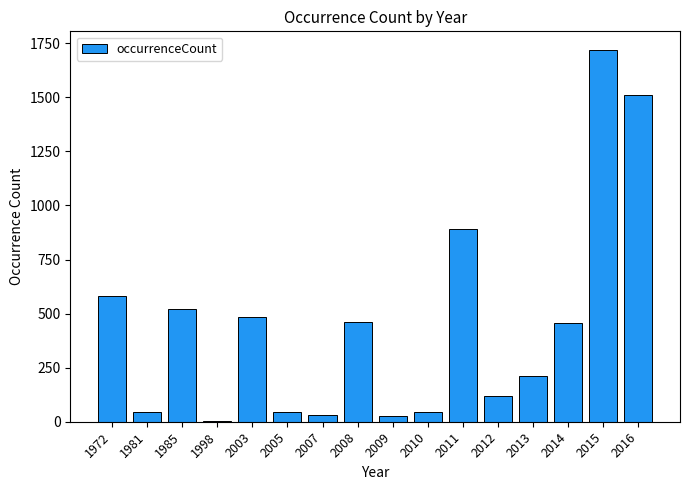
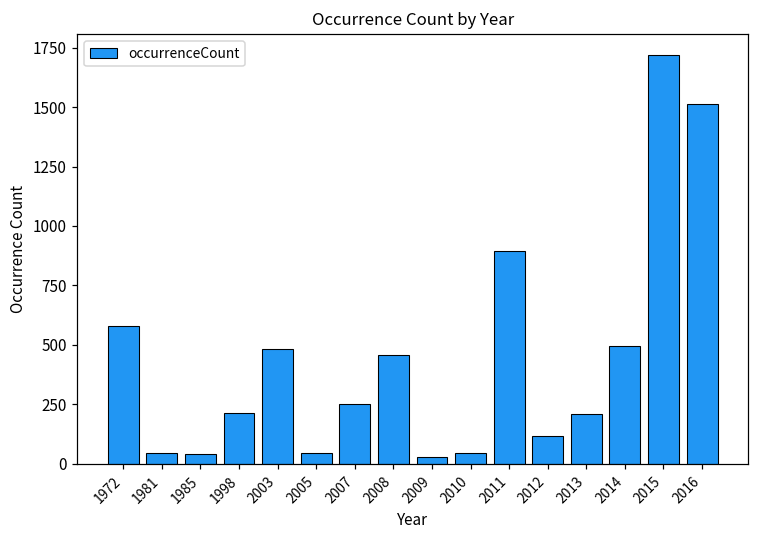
  {
    "1972": 580,
    "1981": 50,
-   "1985": 520,
-   "1998": 10,
+   "1985": 40,
+   "1998": 210,
    "2003": 480,
    "2005": 40,
-   "2007": 30,
+   "2007": 250,
    "2008": 460,
    "2009": 30,
    "2010": 50,
    "2011": 890,
    "2012": 120,
    "2013": 210,
-   "2014": 460,
+   "2014": 500,
    "2015": 1720,
    "2016": 1510
  }
